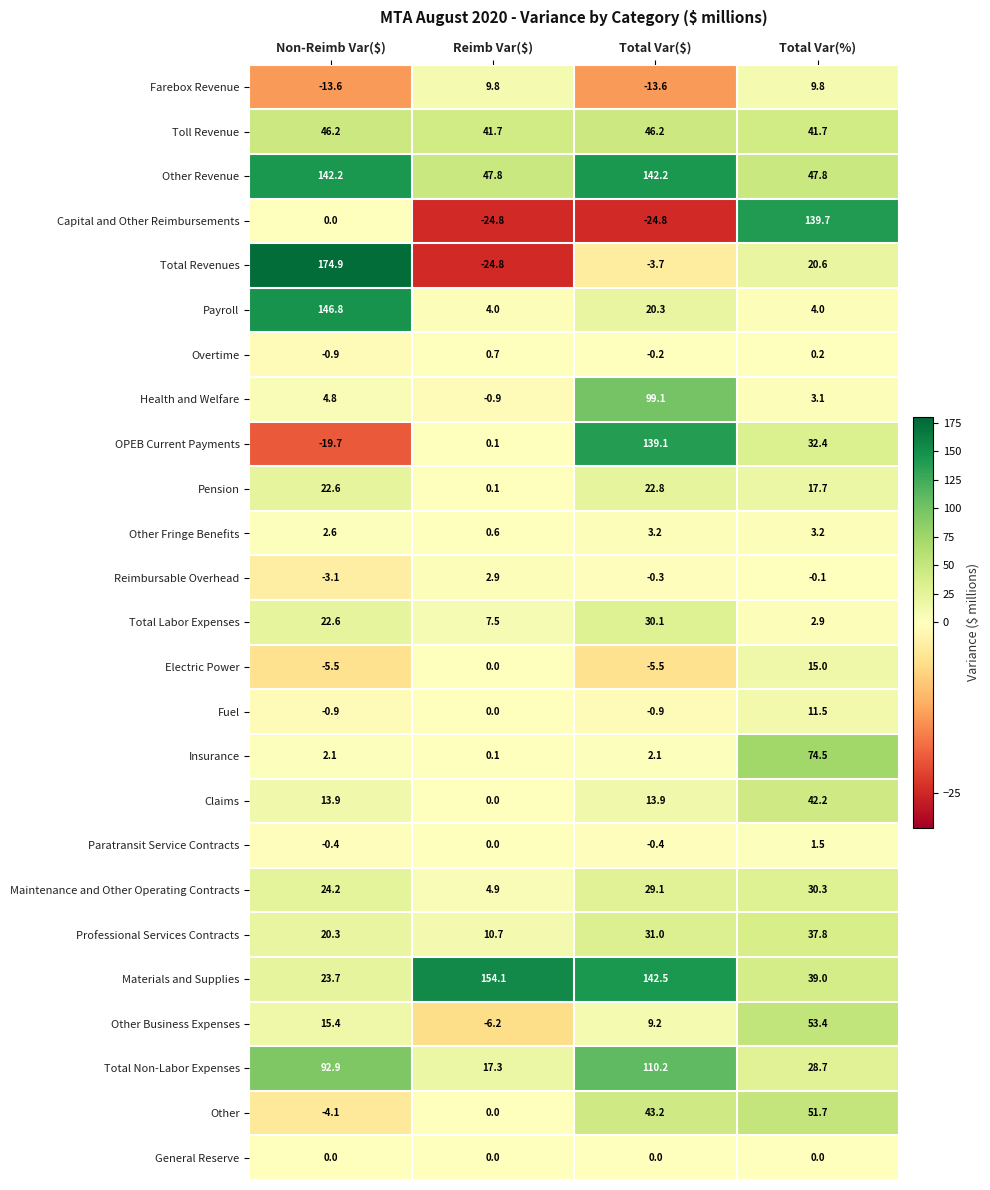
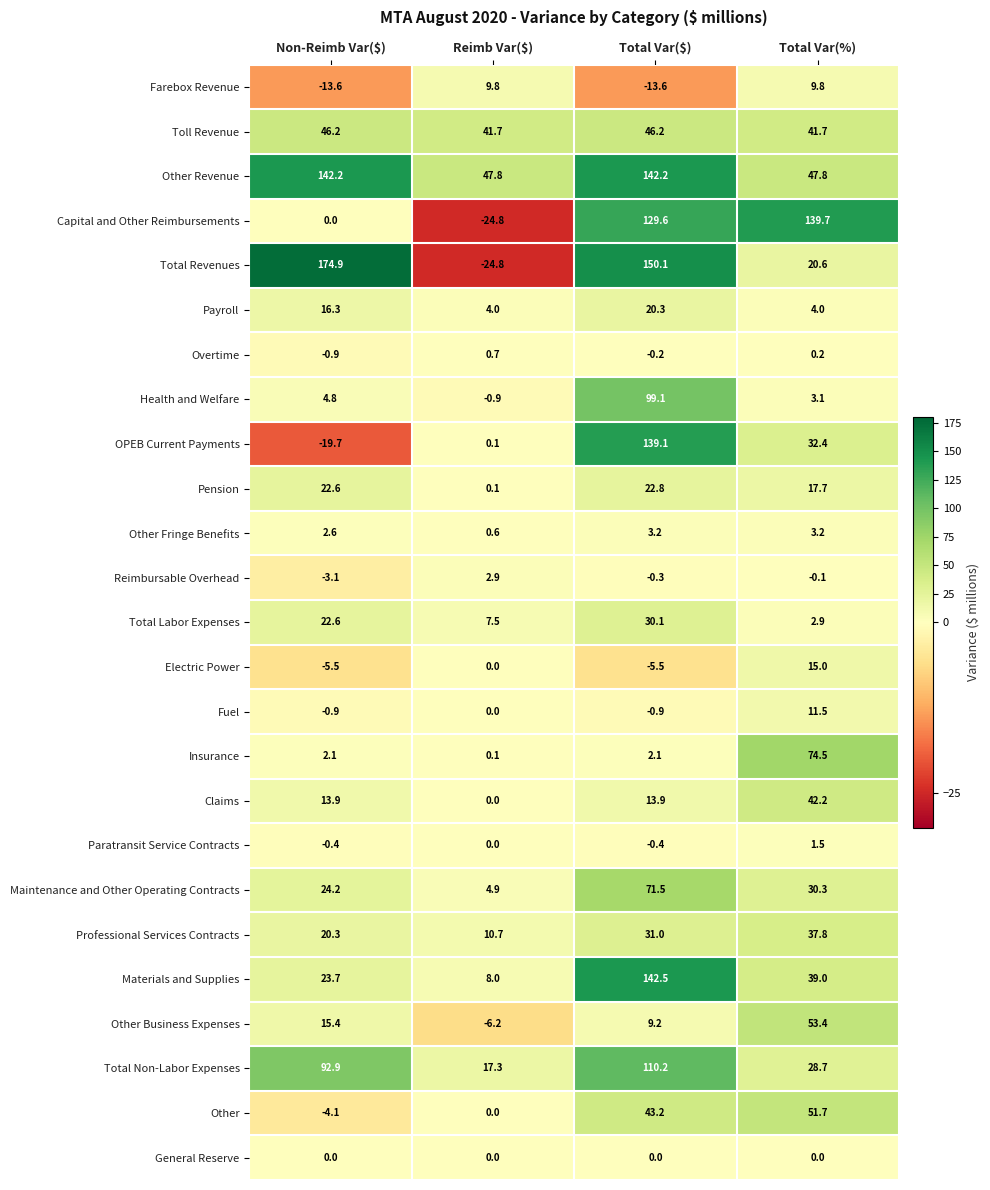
  {
    "Farebox Revenue": {
      "Non-Reimb Var($)": -13.6,
      "Reimb Var($)": 9.8,
      "Total Var($)": -13.6,
      "Total Var(%)": 9.8
    },
    "Toll Revenue": {
      "Non-Reimb Var($)": 46.2,
      "Reimb Var($)": 41.7,
      "Total Var($)": 46.2,
      "Total Var(%)": 41.7
    },
    "Other Revenue": {
      "Non-Reimb Var($)": 142.2,
      "Reimb Var($)": 47.8,
      "Total Var($)": 142.2,
      "Total Var(%)": 47.8
    },
    "Capital and Other Reimbursements": {
      "Non-Reimb Var($)": 0.0,
      "Reimb Var($)": -24.8,
-     "Total Var($)": -24.8,
+     "Total Var($)": 129.6,
      "Total Var(%)": 139.7
    },
    "Total Revenues": {
      "Non-Reimb Var($)": 174.9,
      "Reimb Var($)": -24.8,
-     "Total Var($)": -3.7,
+     "Total Var($)": 150.1,
      "Total Var(%)": 20.6
    },
    "Payroll": {
-     "Non-Reimb Var($)": 146.8,
+     "Non-Reimb Var($)": 16.3,
      "Reimb Var($)": 4.0,
      "Total Var($)": 20.3,
      "Total Var(%)": 4.0
    },
    "Overtime": {
      "Non-Reimb Var($)": -0.9,
      "Reimb Var($)": 0.7,
      "Total Var($)": -0.2,
      "Total Var(%)": 0.2
    },
    "Health and Welfare": {
      "Non-Reimb Var($)": 4.8,
      "Reimb Var($)": -0.9,
      "Total Var($)": 99.1,
      "Total Var(%)": 3.1
    },
    "OPEB Current Payments": {
      "Non-Reimb Var($)": -19.7,
      "Reimb Var($)": 0.1,
      "Total Var($)": 139.1,
      "Total Var(%)": 32.4
    },
    "Pension": {
      "Non-Reimb Var($)": 22.6,
      "Reimb Var($)": 0.1,
      "Total Var($)": 22.8,
      "Total Var(%)": 17.7
    },
    "Other Fringe Benefits": {
      "Non-Reimb Var($)": 2.6,
      "Reimb Var($)": 0.6,
      "Total Var($)": 3.2,
      "Total Var(%)": 3.2
    },
    "Reimbursable Overhead": {
      "Non-Reimb Var($)": -3.1,
      "Reimb Var($)": 2.9,
      "Total Var($)": -0.3,
      "Total Var(%)": -0.1
    },
    "Total Labor Expenses": {
      "Non-Reimb Var($)": 22.6,
      "Reimb Var($)": 7.5,
      "Total Var($)": 30.1,
      "Total Var(%)": 2.9
    },
    "Electric Power": {
      "Non-Reimb Var($)": -5.5,
      "Reimb Var($)": 0.0,
      "Total Var($)": -5.5,
      "Total Var(%)": 15.0
    },
    "Fuel": {
      "Non-Reimb Var($)": -0.9,
      "Reimb Var($)": 0.0,
      "Total Var($)": -0.9,
      "Total Var(%)": 11.5
    },
    "Insurance": {
      "Non-Reimb Var($)": 2.1,
      "Reimb Var($)": 0.1,
      "Total Var($)": 2.1,
      "Total Var(%)": 74.5
    },
    "Claims": {
      "Non-Reimb Var($)": 13.9,
      "Reimb Var($)": 0.0,
      "Total Var($)": 13.9,
      "Total Var(%)": 42.2
    },
    "Paratransit Service Contracts": {
      "Non-Reimb Var($)": -0.4,
      "Reimb Var($)": 0.0,
      "Total Var($)": -0.4,
      "Total Var(%)": 1.5
    },
    "Maintenance and Other Operating Contracts": {
      "Non-Reimb Var($)": 24.2,
      "Reimb Var($)": 4.9,
-     "Total Var($)": 29.1,
+     "Total Var($)": 71.5,
      "Total Var(%)": 30.3
    },
    "Professional Services Contracts": {
      "Non-Reimb Var($)": 20.3,
      "Reimb Var($)": 10.7,
      "Total Var($)": 31.0,
      "Total Var(%)": 37.8
    },
    "Materials and Supplies": {
      "Non-Reimb Var($)": 23.7,
-     "Reimb Var($)": 154.1,
+     "Reimb Var($)": 8.0,
      "Total Var($)": 142.5,
      "Total Var(%)": 39.0
    },
    "Other Business Expenses": {
      "Non-Reimb Var($)": 15.4,
      "Reimb Var($)": -6.2,
      "Total Var($)": 9.2,
      "Total Var(%)": 53.4
    },
    "Total Non-Labor Expenses": {
      "Non-Reimb Var($)": 92.9,
      "Reimb Var($)": 17.3,
      "Total Var($)": 110.2,
      "Total Var(%)": 28.7
    },
    "Other": {
      "Non-Reimb Var($)": -4.1,
      "Reimb Var($)": 0.0,
      "Total Var($)": 43.2,
      "Total Var(%)": 51.7
    },
    "General Reserve": {
      "Non-Reimb Var($)": 0.0,
      "Reimb Var($)": 0.0,
      "Total Var($)": 0.0,
      "Total Var(%)": 0.0
    }
  }
